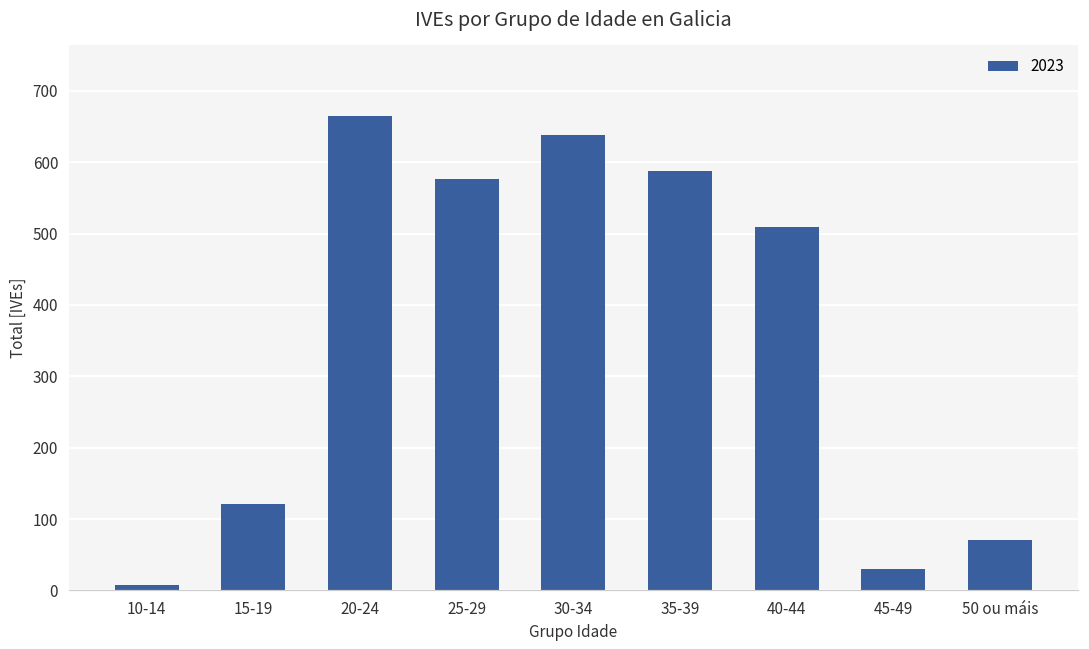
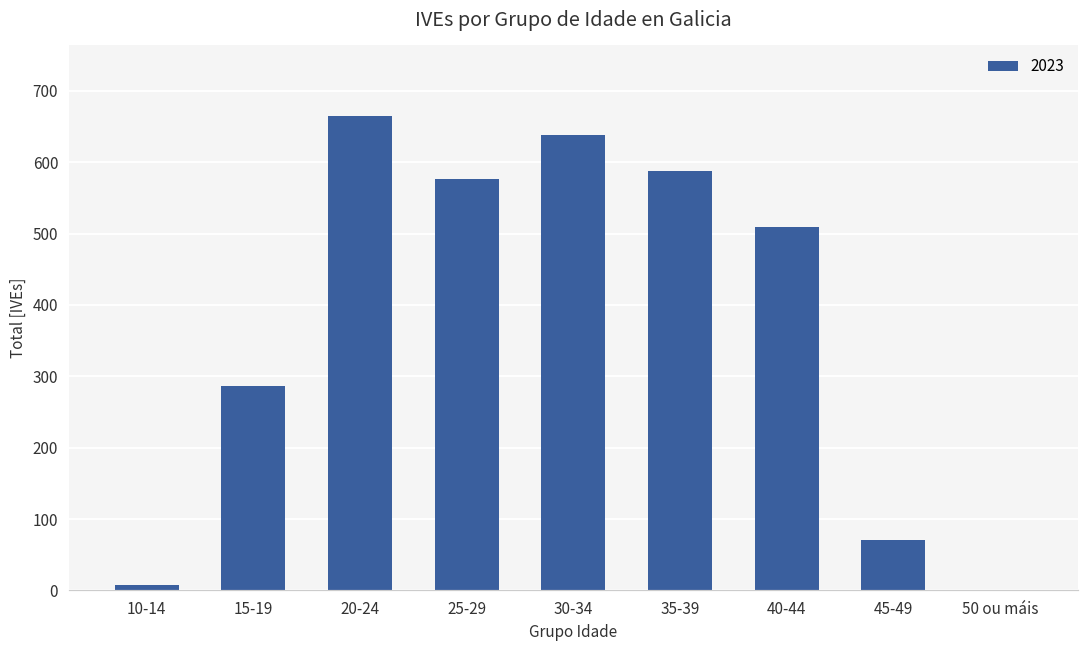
  {
    "10-14": 10,
-   "15-19": 120,
+   "15-19": 290,
    "20-24": 670,
    "25-29": 580,
    "30-34": 640,
    "35-39": 590,
    "40-44": 510,
-   "45-49": 30,
-   "50 ou máis": 70
+   "45-49": 70,
+   "50 ou máis": 0
  }
